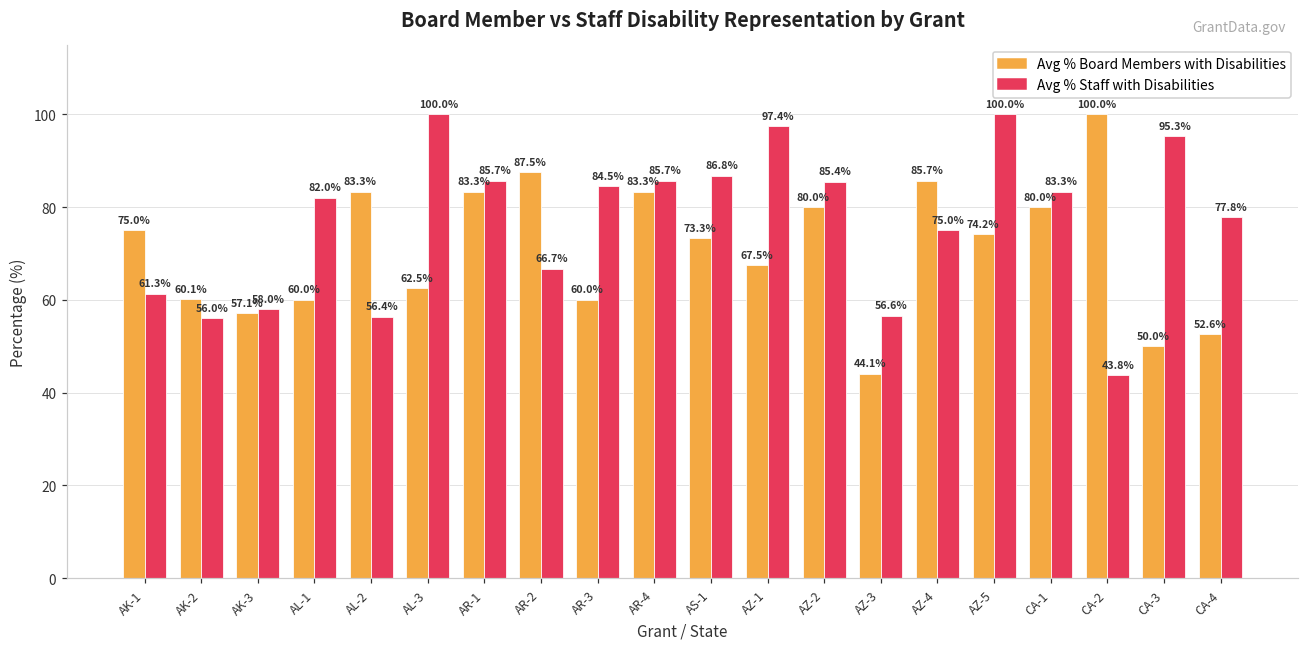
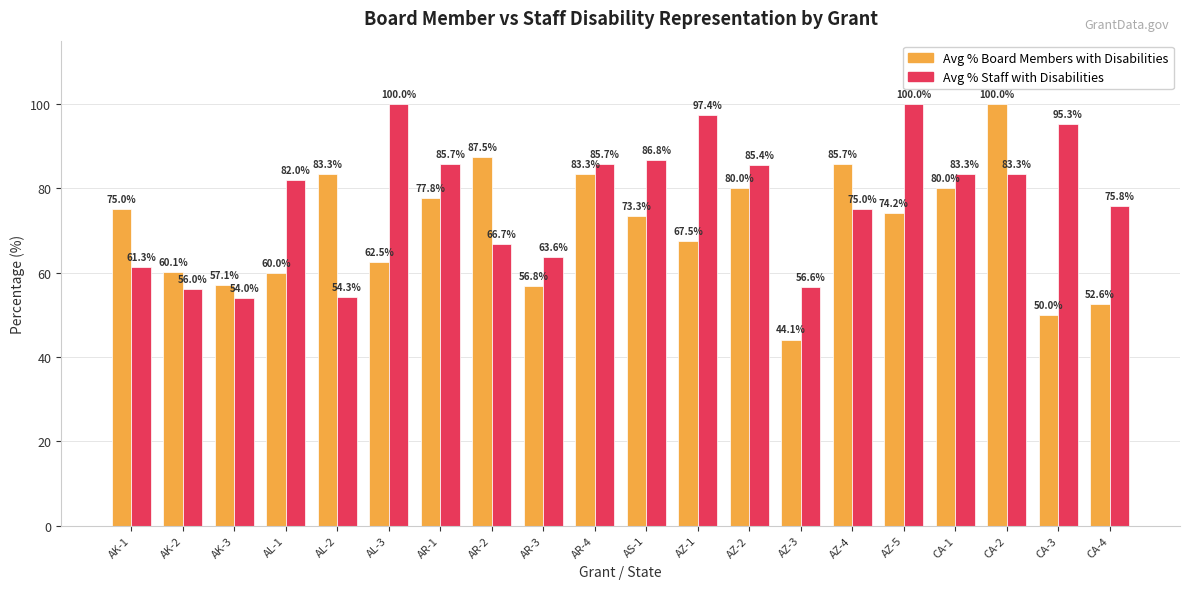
  {
    "Avg % Board Members with Disabilities": {
      "AK-1": "75.0%",
      "AK-2": "60.1%",
      "AL-1": "60.0%",
      "AL-2": "83.3%",
      "AL-3": "62.5%",
-     "AR-1": "83.3%",
+     "AR-1": "77.8%",
      "AR-2": "87.5%",
-     "AR-3": "60.0%",
+     "AR-3": "56.8%",
      "AR-4": "83.3%",
      "AS-1": "73.3%",
      "AZ-1": "67.5%",
      "AZ-2": "80.0%",
      "AZ-3": "44.1%",
      "AZ-4": "85.7%",
      "AZ-5": "74.2%",
      "CA-1": "80.0%",
      "CA-3": "50.0%",
      "CA-4": "52.6%"
    },
    "Avg % Staff with Disabilities": {
      "AK-1": "61.3%",
      "AK-2": "56.0%",
-     "AK-3": "58.0%",
+     "AK-3": "54.0%",
      "AL-1": "82.0%",
-     "AL-2": "56.4%",
+     "AL-2": "54.3%",
      "AL-3": "100.0%",
      "AR-1": "85.7%",
      "AR-2": "66.7%",
-     "AR-3": "84.5%",
+     "AR-3": "63.6%",
      "AR-4": "85.7%",
      "AS-1": "86.8%",
      "AZ-1": "97.4%",
      "AZ-2": "85.4%",
      "AZ-3": "56.6%",
      "AZ-4": "75.0%",
      "CA-1": "83.3%",
-     "CA-2": "43.8%",
+     "CA-2": "83.3%",
      "CA-3": "95.3%",
-     "CA-4": "77.8%"
+     "CA-4": "75.8%"
    }
  }
